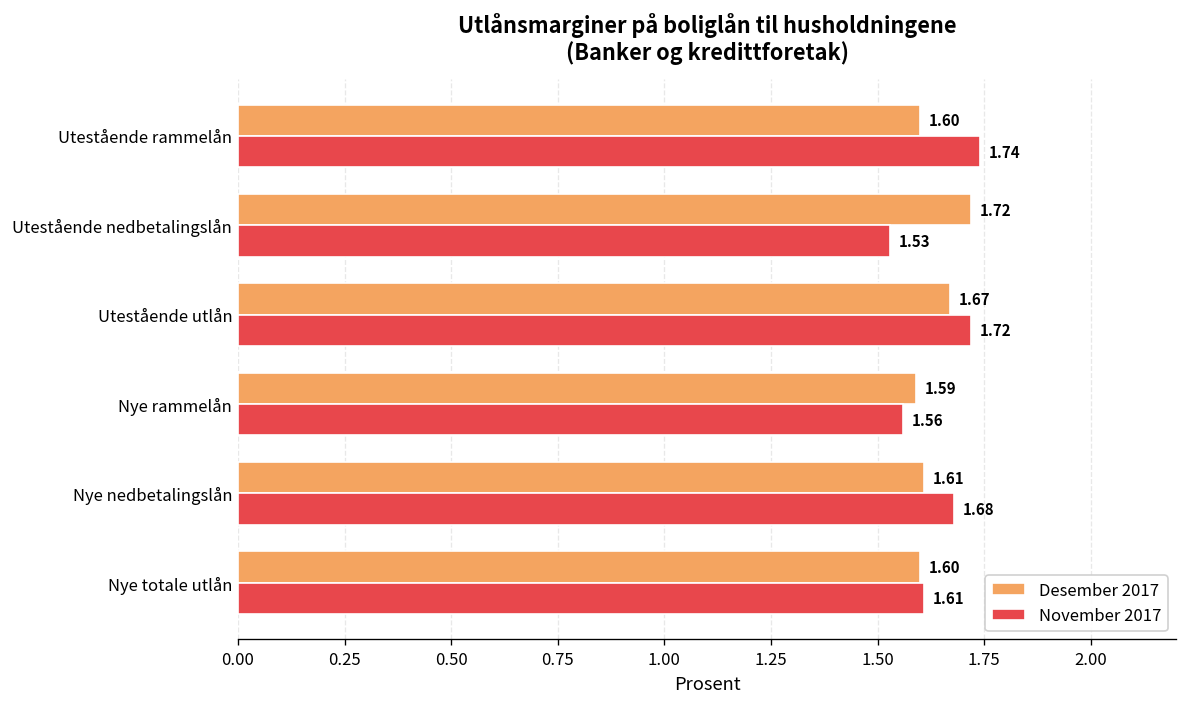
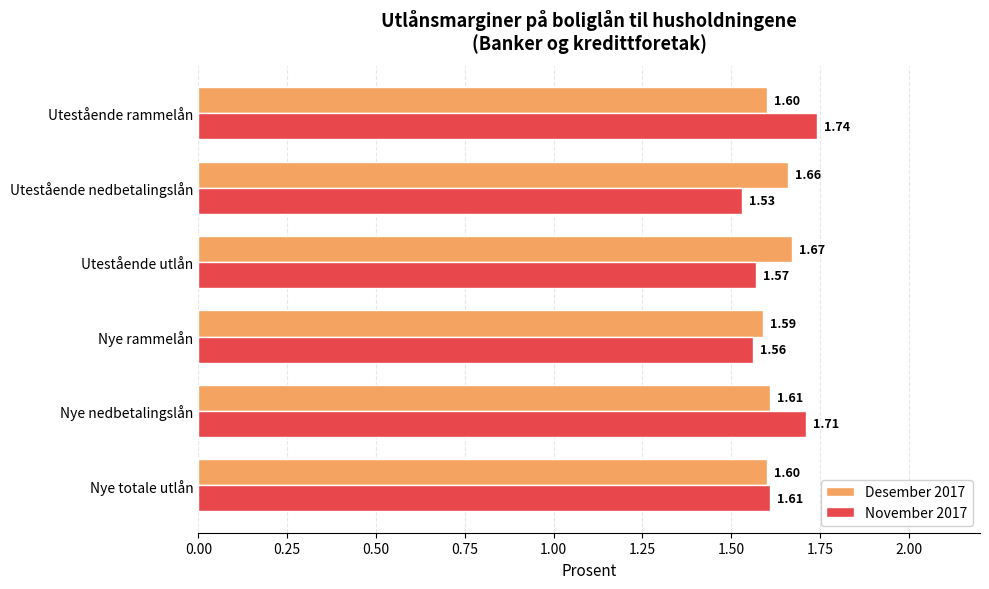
  {
    "Desember 2017": {
      "Utestående rammelån": 1.60,
-     "Utestående nedbetalingslån": 1.72,
+     "Utestående nedbetalingslån": 1.66,
      "Utestående utlån": 1.67,
      "Nye rammelån": 1.59,
      "Nye nedbetalingslån": 1.61,
      "Nye totale utlån": 1.60
    },
    "November 2017": {
      "Utestående rammelån": 1.74,
      "Utestående nedbetalingslån": 1.53,
-     "Utestående utlån": 1.72,
+     "Utestående utlån": 1.57,
      "Nye rammelån": 1.56,
-     "Nye nedbetalingslån": 1.68,
+     "Nye nedbetalingslån": 1.71,
      "Nye totale utlån": 1.61
    }
  }
